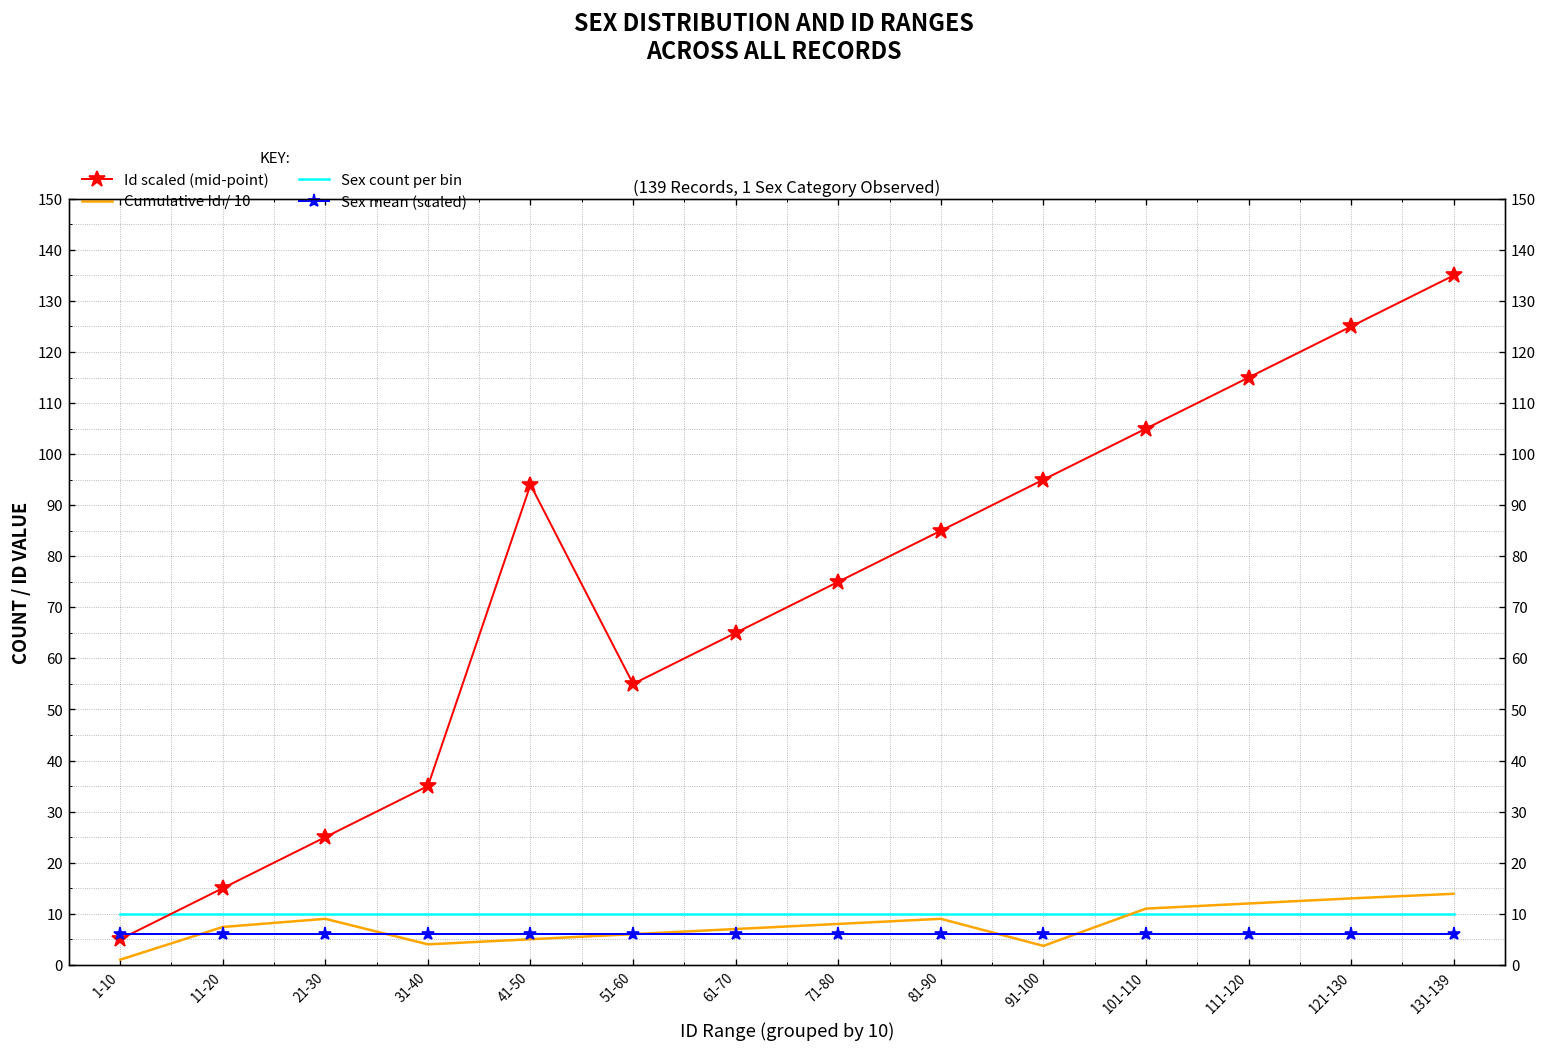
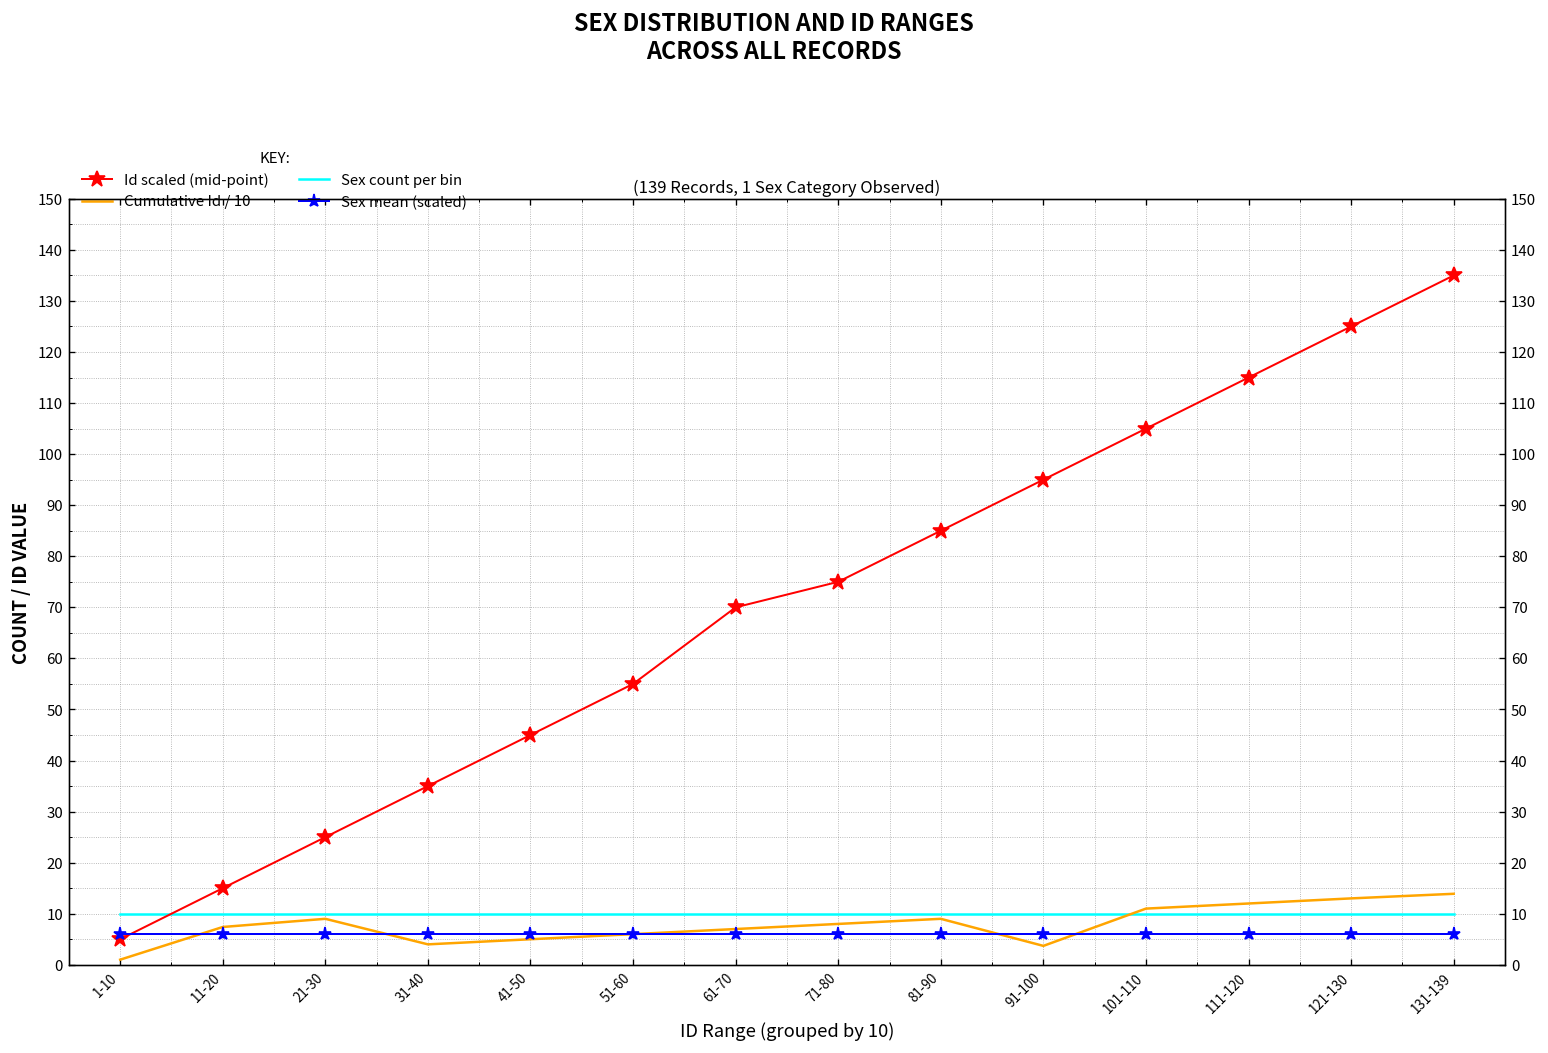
  {
    "Id scaled (mid-point)": {
      "1-10": 5,
      "11-20": 15,
      "21-30": 25,
      "31-40": 35,
-     "41-50": 94,
+     "41-50": 45,
      "51-60": 55,
-     "61-70": 65,
+     "61-70": 70,
      "71-80": 75,
      "81-90": 85,
      "91-100": 95,
      "101-110": 105,
      "111-120": 115,
      "121-130": 125,
      "131-139": 135
    },
    "Cumulative Id / 10": {
      "1-10": 1,
      "11-20": 7,
      "21-30": 9,
      "31-40": 4,
      "41-50": 5,
      "61-70": 7,
      "71-80": 8,
      "81-90": 9,
      "91-100": 4,
      "101-110": 11,
      "111-120": 12,
      "121-130": 13,
      "131-139": 14
    },
    "Sex count per bin": {
      "1-10": 10,
      "11-20": 10,
      "21-30": 10,
      "31-40": 10,
      "41-50": 10,
      "51-60": 10,
      "61-70": 10,
      "71-80": 10,
      "81-90": 10,
      "91-100": 10,
      "101-110": 10,
      "111-120": 10,
      "121-130": 10,
      "131-139": 10
    },
    "Sex mean (scaled)": {
      "1-10": 6,
      "11-20": 6,
      "21-30": 6,
      "31-40": 6,
      "41-50": 6,
      "61-70": 6,
      "71-80": 6,
      "81-90": 6,
      "91-100": 6,
      "101-110": 6,
      "111-120": 6,
      "121-130": 6,
      "131-139": 6
    }
  }
